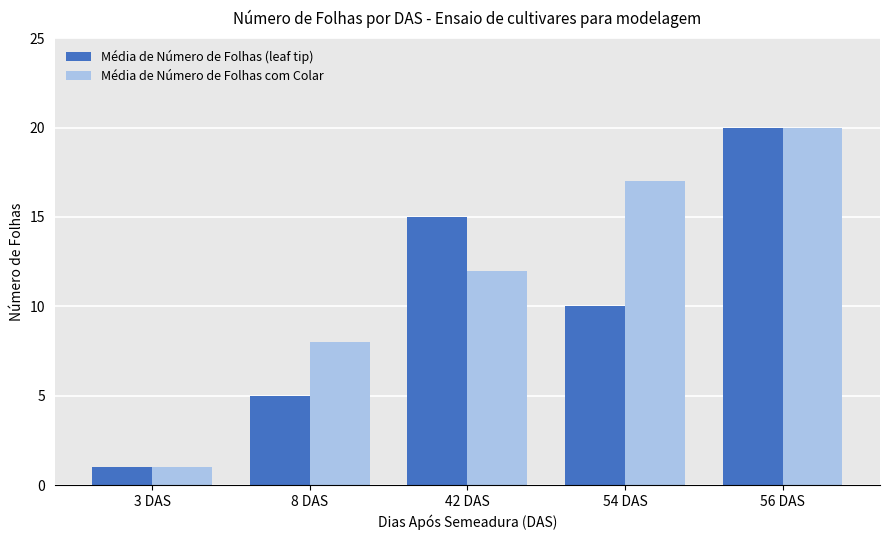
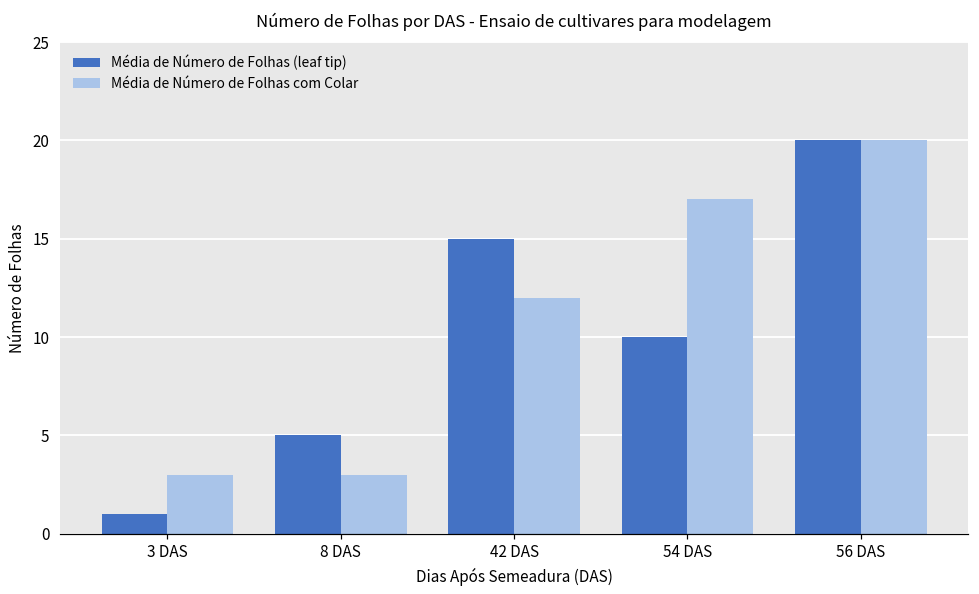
  {
    "Média de Número de Folhas (leaf tip)": {
      "3 DAS": 1,
      "8 DAS": 5,
      "42 DAS": 15,
      "54 DAS": 10,
      "56 DAS": 20
    },
    "Média de Número de Folhas com Colar": {
-     "3 DAS": 1,
-     "8 DAS": 8,
+     "3 DAS": 3,
+     "8 DAS": 3,
      "42 DAS": 12,
      "54 DAS": 17,
      "56 DAS": 20
    }
  }
